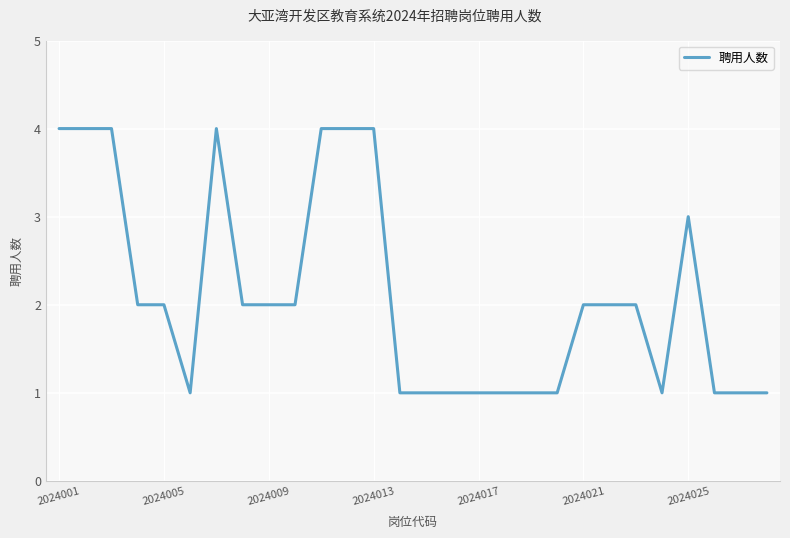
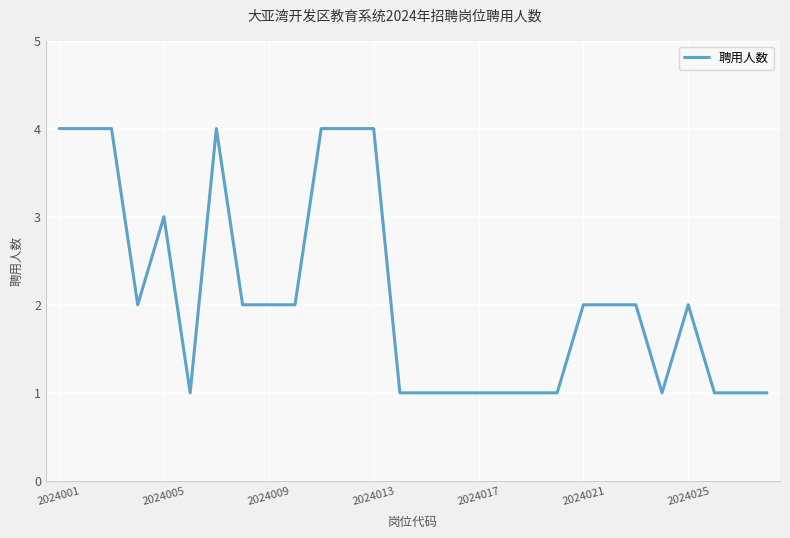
  {
    "2024001": 4,
-   "2024005": 2,
+   "2024005": 3,
    "2024009": 2,
    "2024013": 4,
    "2024017": 1,
    "2024021": 2,
-   "2024025": 3
+   "2024025": 2
  }
